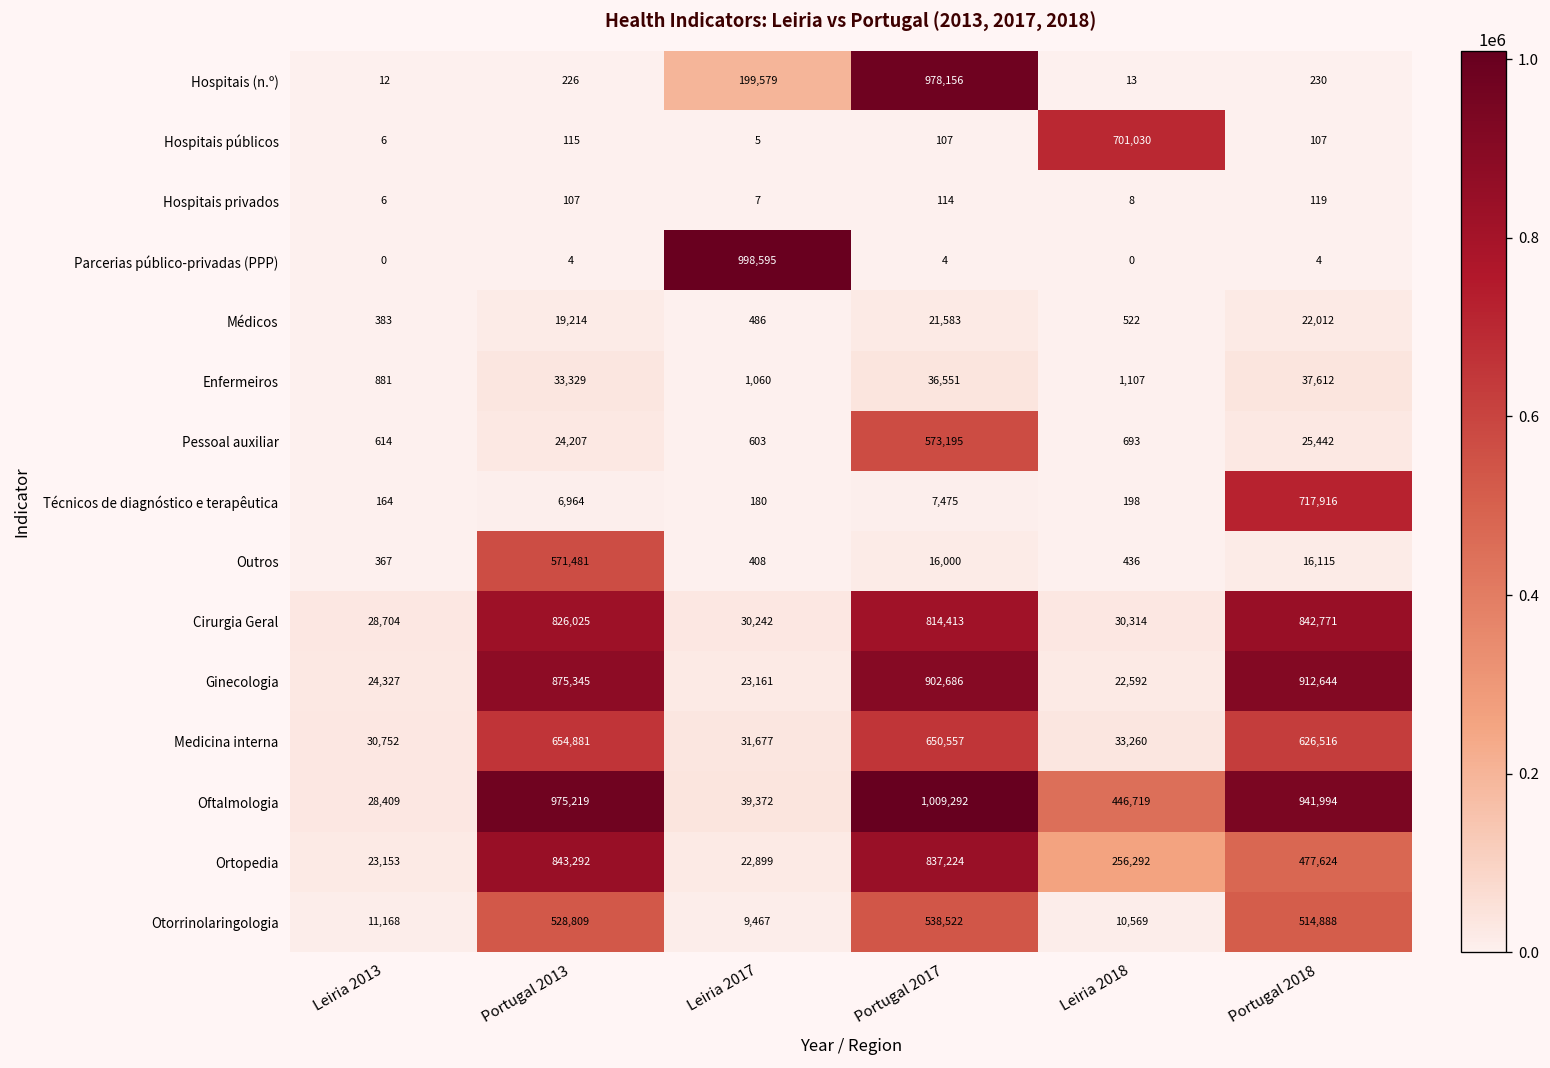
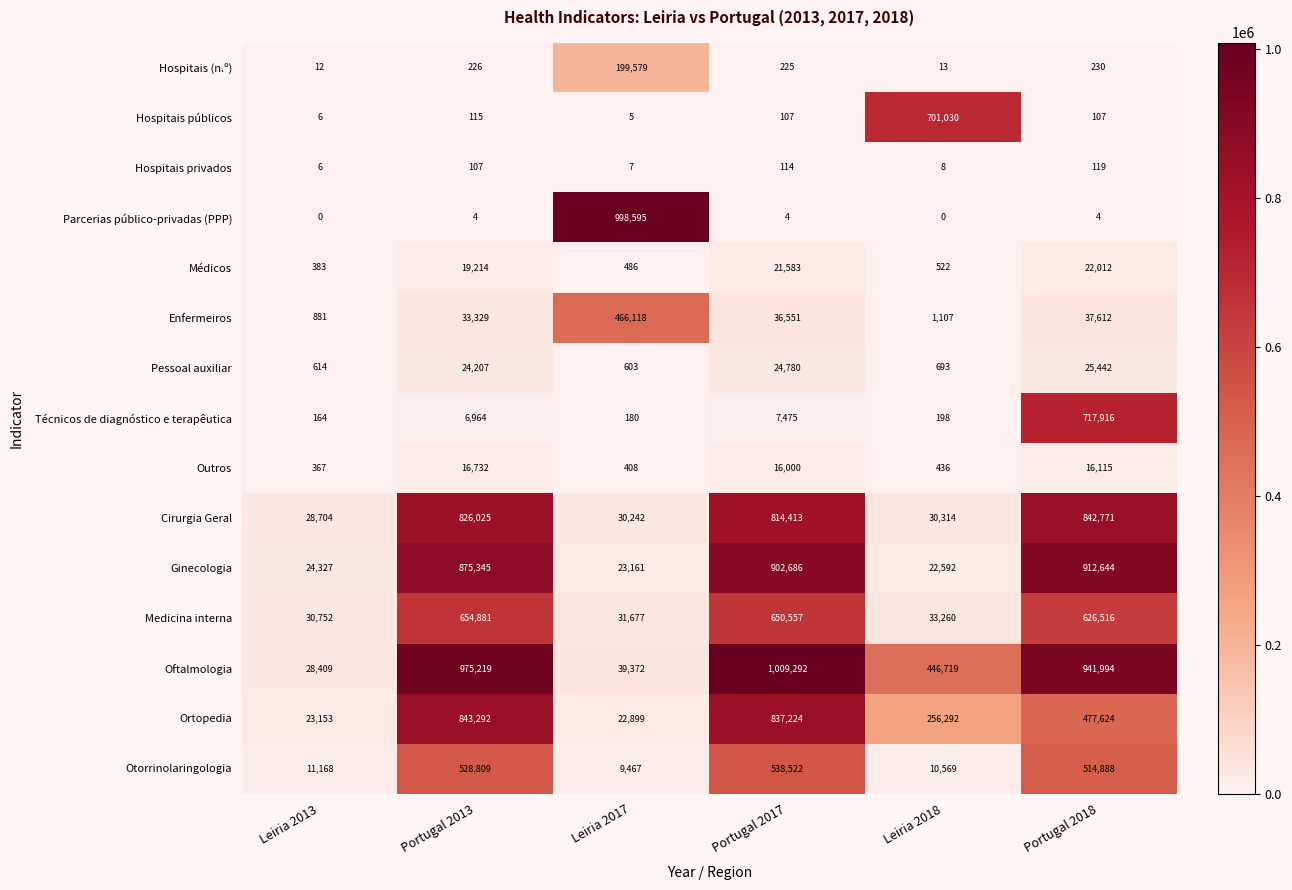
  {
    "Hospitais (n.º)": {
      "Leiria 2013": "12",
      "Portugal 2013": "226",
      "Leiria 2017": "199,579",
-     "Portugal 2017": "978,156",
+     "Portugal 2017": "225",
      "Leiria 2018": "13",
      "Portugal 2018": "230"
    },
    "Hospitais públicos": {
      "Leiria 2013": "6",
      "Portugal 2013": "115",
      "Leiria 2017": "5",
      "Portugal 2017": "107",
      "Leiria 2018": "701,030",
      "Portugal 2018": "107"
    },
    "Hospitais privados": {
      "Leiria 2013": "6",
      "Portugal 2013": "107",
      "Leiria 2017": "7",
      "Portugal 2017": "114",
      "Leiria 2018": "8",
      "Portugal 2018": "119"
    },
    "Parcerias público-privadas (PPP)": {
      "Leiria 2013": "0",
      "Portugal 2013": "4",
      "Leiria 2017": "998,595",
      "Portugal 2017": "4",
      "Leiria 2018": "0",
      "Portugal 2018": "4"
    },
    "Médicos": {
      "Leiria 2013": "383",
      "Portugal 2013": "19,214",
      "Leiria 2017": "486",
      "Portugal 2017": "21,583",
      "Leiria 2018": "522",
      "Portugal 2018": "22,012"
    },
    "Enfermeiros": {
      "Leiria 2013": "881",
      "Portugal 2013": "33,329",
-     "Leiria 2017": "1,060",
+     "Leiria 2017": "466,118",
      "Portugal 2017": "36,551",
      "Leiria 2018": "1,107",
      "Portugal 2018": "37,612"
    },
    "Pessoal auxiliar": {
      "Leiria 2013": "614",
      "Portugal 2013": "24,207",
      "Leiria 2017": "603",
-     "Portugal 2017": "573,195",
+     "Portugal 2017": "24,780",
      "Leiria 2018": "693",
      "Portugal 2018": "25,442"
    },
    "Técnicos de diagnóstico e terapêutica": {
      "Leiria 2013": "164",
      "Portugal 2013": "6,964",
      "Leiria 2017": "180",
      "Portugal 2017": "7,475",
      "Leiria 2018": "198",
      "Portugal 2018": "717,916"
    },
    "Outros": {
      "Leiria 2013": "367",
-     "Portugal 2013": "571,481",
+     "Portugal 2013": "16,732",
      "Leiria 2017": "408",
      "Portugal 2017": "16,000",
      "Leiria 2018": "436",
      "Portugal 2018": "16,115"
    },
    "Cirurgia Geral": {
      "Leiria 2013": "28,704",
      "Portugal 2013": "826,025",
      "Leiria 2017": "30,242",
      "Portugal 2017": "814,413",
      "Leiria 2018": "30,314",
      "Portugal 2018": "842,771"
    },
    "Ginecologia": {
      "Leiria 2013": "24,327",
      "Portugal 2013": "875,345",
      "Leiria 2017": "23,161",
      "Portugal 2017": "902,686",
      "Leiria 2018": "22,592",
      "Portugal 2018": "912,644"
    },
    "Medicina interna": {
      "Leiria 2013": "30,752",
      "Portugal 2013": "654,881",
      "Leiria 2017": "31,677",
      "Portugal 2017": "650,557",
      "Leiria 2018": "33,260",
      "Portugal 2018": "626,516"
    },
    "Oftalmologia": {
      "Leiria 2013": "28,409",
      "Portugal 2013": "975,219",
      "Leiria 2017": "39,372",
      "Portugal 2017": "1,009,292",
      "Leiria 2018": "446,719",
      "Portugal 2018": "941,994"
    },
    "Ortopedia": {
      "Leiria 2013": "23,153",
      "Portugal 2013": "843,292",
      "Leiria 2017": "22,899",
      "Portugal 2017": "837,224",
      "Leiria 2018": "256,292",
      "Portugal 2018": "477,624"
    },
    "Otorrinolaringologia": {
      "Leiria 2013": "11,168",
      "Portugal 2013": "528,809",
      "Leiria 2017": "9,467",
      "Portugal 2017": "538,522",
      "Leiria 2018": "10,569",
      "Portugal 2018": "514,888"
    }
  }
